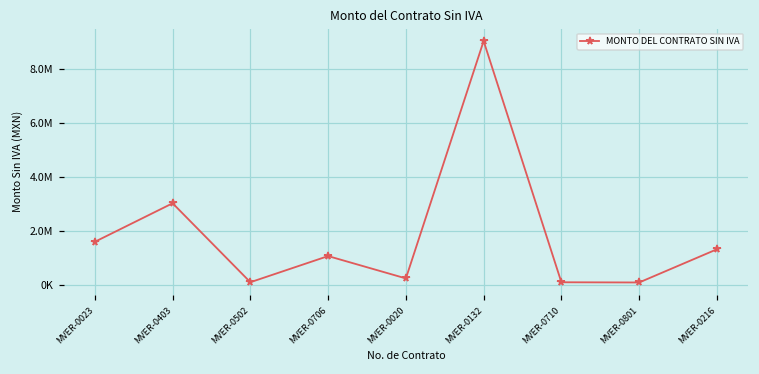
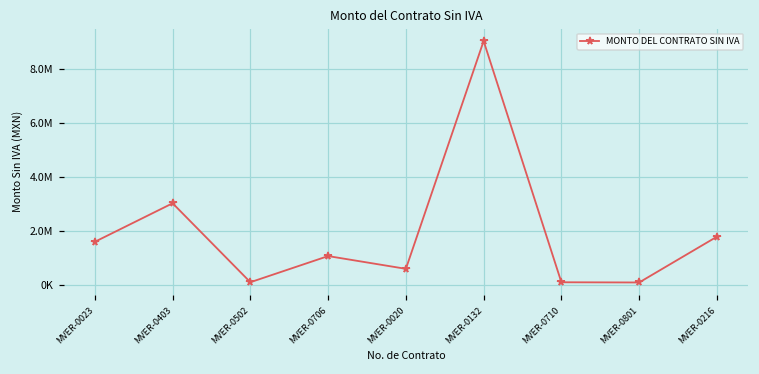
  {
    "MVER-0023": 1600000,
    "MVER-0403": 3000000,
    "MVER-0502": 100000,
    "MVER-0706": 1100000,
-   "MVER-0020": 200000,
+   "MVER-0020": 600000,
    "MVER-0132": 9100000,
    "MVER-0710": 100000,
    "MVER-0801": 100000,
-   "MVER-0216": 1300000
+   "MVER-0216": 1800000
  }
